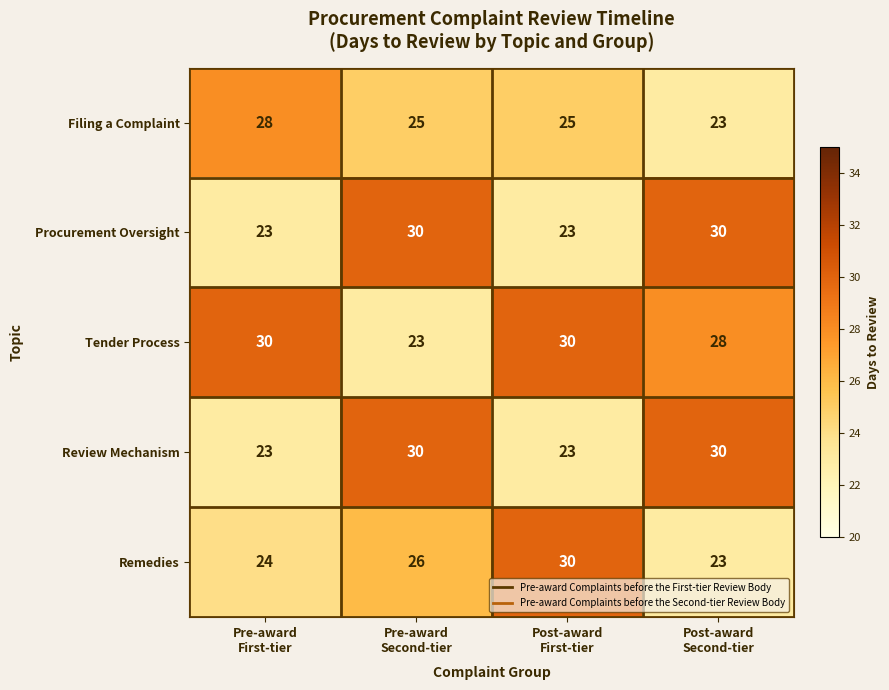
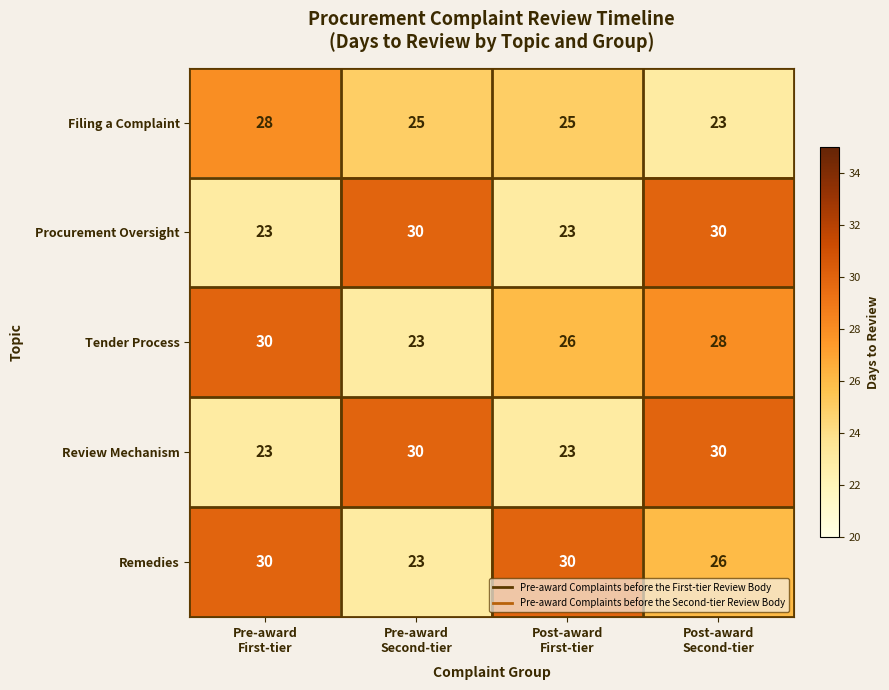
  {
    "Filing a Complaint": {
      "Pre-award First-tier": 28,
      "Pre-award Second-tier": 25,
      "Post-award First-tier": 25,
      "Post-award Second-tier": 23
    },
    "Procurement Oversight": {
      "Pre-award First-tier": 23,
      "Pre-award Second-tier": 30,
      "Post-award First-tier": 23,
      "Post-award Second-tier": 30
    },
    "Tender Process": {
      "Pre-award First-tier": 30,
      "Pre-award Second-tier": 23,
-     "Post-award First-tier": 30,
+     "Post-award First-tier": 26,
      "Post-award Second-tier": 28
    },
    "Review Mechanism": {
      "Pre-award First-tier": 23,
      "Pre-award Second-tier": 30,
      "Post-award First-tier": 23,
      "Post-award Second-tier": 30
    },
    "Remedies": {
-     "Pre-award First-tier": 24,
-     "Pre-award Second-tier": 26,
+     "Pre-award First-tier": 30,
+     "Pre-award Second-tier": 23,
      "Post-award First-tier": 30,
-     "Post-award Second-tier": 23
+     "Post-award Second-tier": 26
    }
  }
